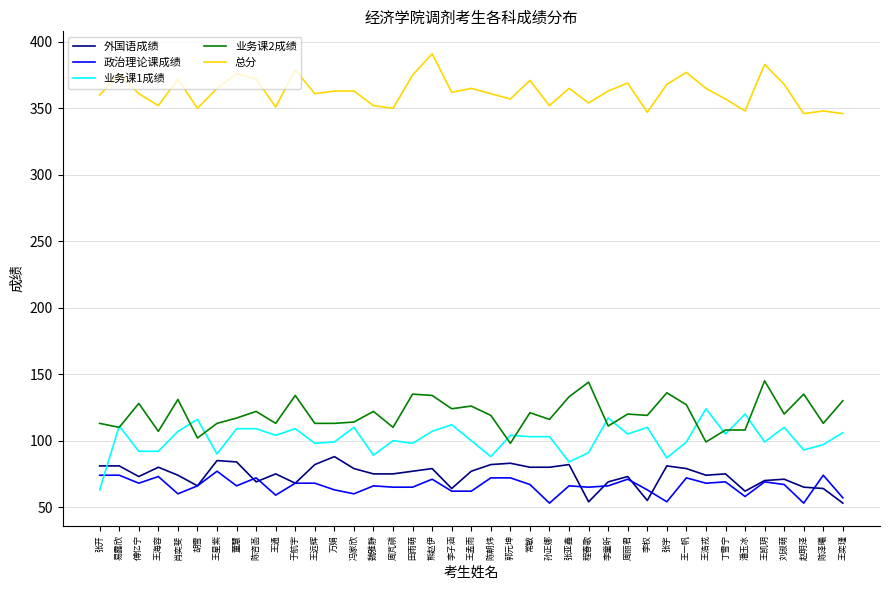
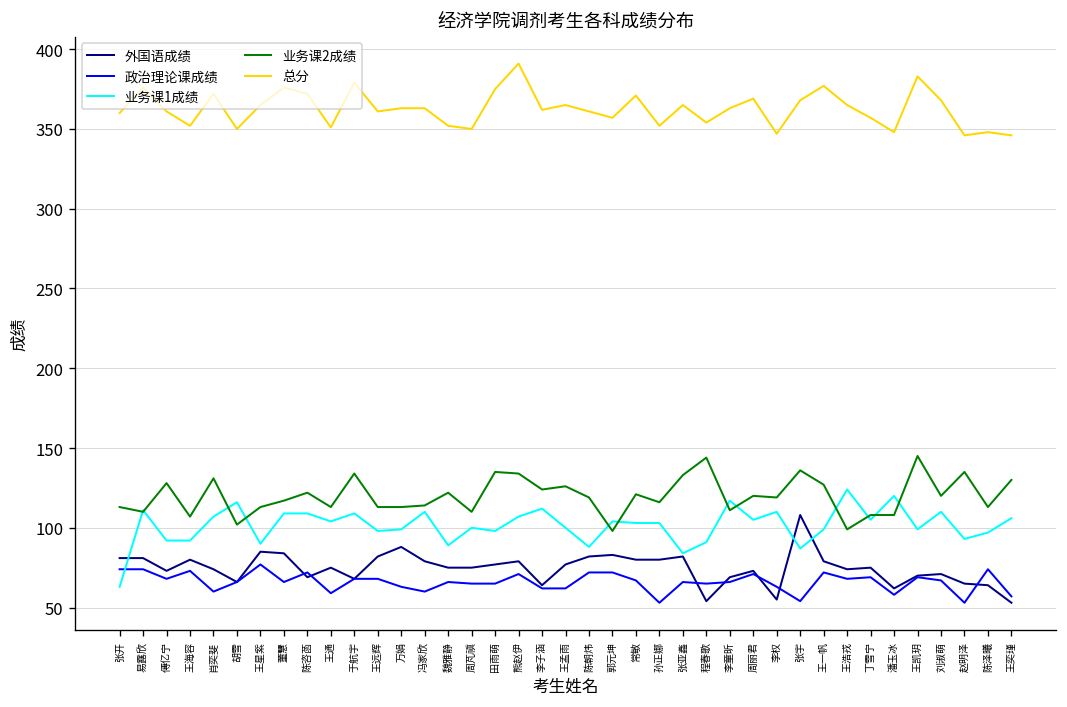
  {
    "外国语成绩": {
      "张开": 81,
      "易露欣": 81,
      "傅亿宁": 73,
      "王海容": 80,
      "肖奕斐": 74,
      "王星紫": 85,
      "董慧": 84,
      "陈咨菡": 69,
      "王通": 75,
      "王远辉": 82,
      "万娟": 88,
      "冯家欣": 79,
      "魏雅静": 75,
      "周芃禛": 75,
      "田雨萌": 77,
      "熊赵伊": 79,
      "李子涵": 64,
      "王孟雨": 77,
      "陈朝炜": 82,
      "郭元坤": 83,
      "常敏": 80,
      "孙正娜": 80,
      "张亚鑫": 82,
      "程春歌": 54,
      "李童昕": 69,
      "周丽君": 73,
      "李权": 55,
-     "张宇": 81,
+     "张宇": 108,
      "王一帆": 79,
      "王浩戎": 74,
      "丁雪宁": 75,
      "潘玉冰": 62,
      "刘淑萌": 71,
      "赵明泽": 65,
      "陈泽曦": 64,
      "王奕瑾": 53
    },
    "政治理论课成绩": {
      "张开": 74,
      "易露欣": 74,
      "傅亿宁": 68,
      "王海容": 73,
      "肖奕斐": 60,
      "王星紫": 77,
      "董慧": 66,
      "陈咨菡": 72,
      "王通": 59,
      "王远辉": 68,
      "万娟": 63,
      "冯家欣": 60,
      "魏雅静": 66,
      "周芃禛": 65,
      "田雨萌": 65,
      "熊赵伊": 71,
      "李子涵": 62,
      "王孟雨": 62,
      "陈朝炜": 72,
      "郭元坤": 72,
      "常敏": 67,
      "孙正娜": 53,
      "张亚鑫": 66,
      "程春歌": 65,
      "李童昕": 66,
      "周丽君": 71,
      "李权": 63,
      "张宇": 54,
      "王一帆": 72,
      "王浩戎": 68,
      "丁雪宁": 69,
      "潘玉冰": 58,
      "刘淑萌": 67,
      "赵明泽": 53,
      "陈泽曦": 74,
      "王奕瑾": 57
    },
    "业务课1成绩": {
      "张开": 63,
      "傅亿宁": 92,
      "王海容": 92,
      "肖奕斐": 107,
      "胡雪": 116,
      "王星紫": 90,
      "董慧": 109,
      "陈咨菡": 109,
      "王通": 104,
      "于航宇": 109,
      "王远辉": 98,
      "万娟": 99,
      "冯家欣": 110,
      "魏雅静": 89,
      "周芃禛": 100,
      "田雨萌": 98,
      "熊赵伊": 107,
      "李子涵": 112,
      "王孟雨": 100,
      "陈朝炜": 88,
      "郭元坤": 104,
      "常敏": 103,
      "孙正娜": 103,
      "张亚鑫": 84,
      "程春歌": 91,
      "李童昕": 117,
      "周丽君": 105,
      "李权": 110,
      "张宇": 87,
      "王一帆": 99,
      "王浩戎": 124,
      "丁雪宁": 105,
      "潘玉冰": 120,
      "王凯玥": 99,
      "刘淑萌": 110,
      "赵明泽": 93,
      "陈泽曦": 97,
      "王奕瑾": 106
    },
    "业务课2成绩": {
      "张开": 113,
      "傅亿宁": 128,
      "王海容": 107,
      "肖奕斐": 131,
      "胡雪": 102,
      "王星紫": 113,
      "董慧": 117,
      "陈咨菡": 122,
      "王通": 113,
      "于航宇": 134,
      "王远辉": 113,
      "万娟": 113,
      "冯家欣": 114,
      "魏雅静": 122,
      "周芃禛": 110,
      "田雨萌": 135,
      "熊赵伊": 134,
      "李子涵": 124,
      "王孟雨": 126,
      "陈朝炜": 119,
      "郭元坤": 98,
      "常敏": 121,
      "孙正娜": 116,
      "张亚鑫": 133,
      "程春歌": 144,
      "李童昕": 111,
      "周丽君": 120,
      "李权": 119,
      "张宇": 136,
      "王一帆": 127,
      "王浩戎": 99,
      "丁雪宁": 108,
      "潘玉冰": 108,
      "王凯玥": 145,
      "刘淑萌": 120,
      "赵明泽": 135,
      "陈泽曦": 113,
      "王奕瑾": 130
    },
    "总分": {
      "张开": 360,
      "傅亿宁": 361,
      "王海容": 352,
      "胡雪": 350,
      "王通": 351,
      "王远辉": 361,
      "万娟": 363,
      "冯家欣": 363,
      "魏雅静": 352,
      "周芃禛": 350,
      "田雨萌": 375,
      "熊赵伊": 391,
      "李子涵": 362,
      "王孟雨": 365,
      "陈朝炜": 361,
      "郭元坤": 357,
      "常敏": 371,
      "孙正娜": 352,
      "张亚鑫": 365,
      "程春歌": 354,
      "李童昕": 363,
      "周丽君": 369,
      "李权": 347,
      "张宇": 368,
      "王一帆": 377,
      "王浩戎": 365,
      "丁雪宁": 357,
      "潘玉冰": 348,
      "王凯玥": 383,
      "刘淑萌": 368,
      "赵明泽": 346,
      "陈泽曦": 348,
      "王奕瑾": 346
    }
  }
